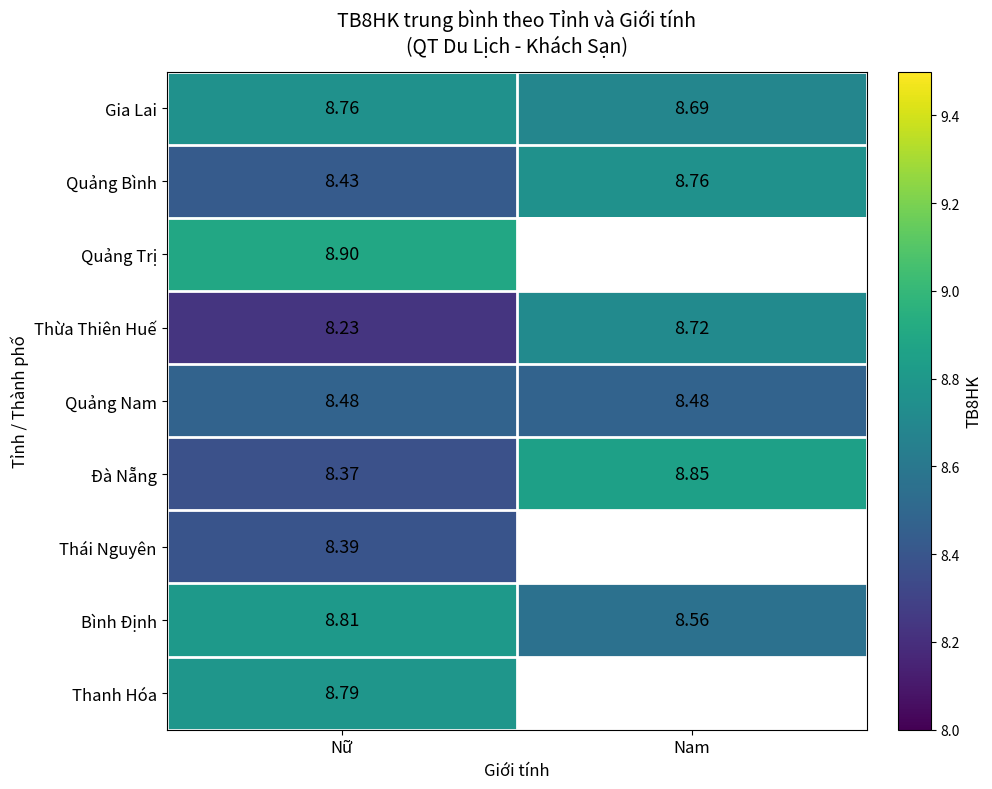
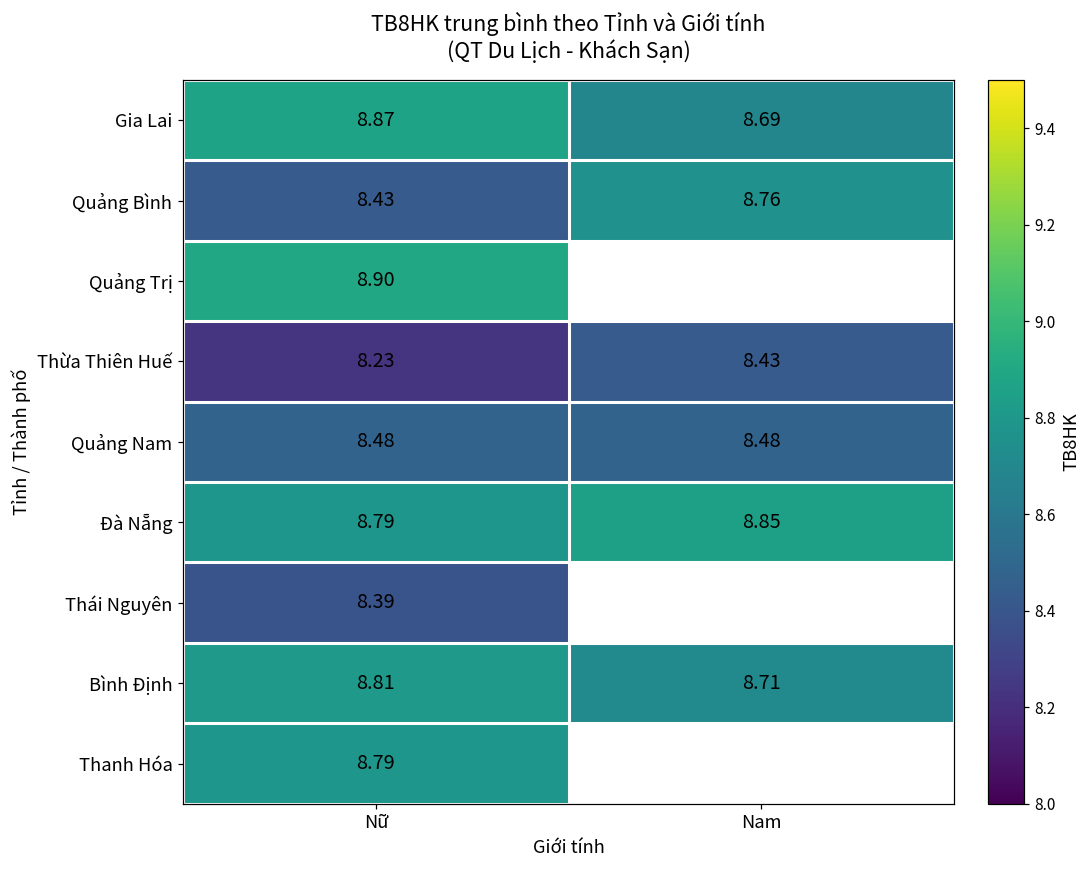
  {
    "Gia Lai": {
-     "Nữ": 8.76,
+     "Nữ": 8.87,
      "Nam": 8.69
    },
    "Quảng Bình": {
      "Nữ": 8.43,
      "Nam": 8.76
    },
    "Quảng Trị": {
      "Nữ": 8.90
    },
    "Thừa Thiên Huế": {
      "Nữ": 8.23,
-     "Nam": 8.72
+     "Nam": 8.43
    },
    "Quảng Nam": {
      "Nữ": 8.48,
      "Nam": 8.48
    },
    "Đà Nẵng": {
-     "Nữ": 8.37,
+     "Nữ": 8.79,
      "Nam": 8.85
    },
    "Thái Nguyên": {
      "Nữ": 8.39
    },
    "Bình Định": {
      "Nữ": 8.81,
-     "Nam": 8.56
+     "Nam": 8.71
    },
    "Thanh Hóa": {
      "Nữ": 8.79
    }
  }
